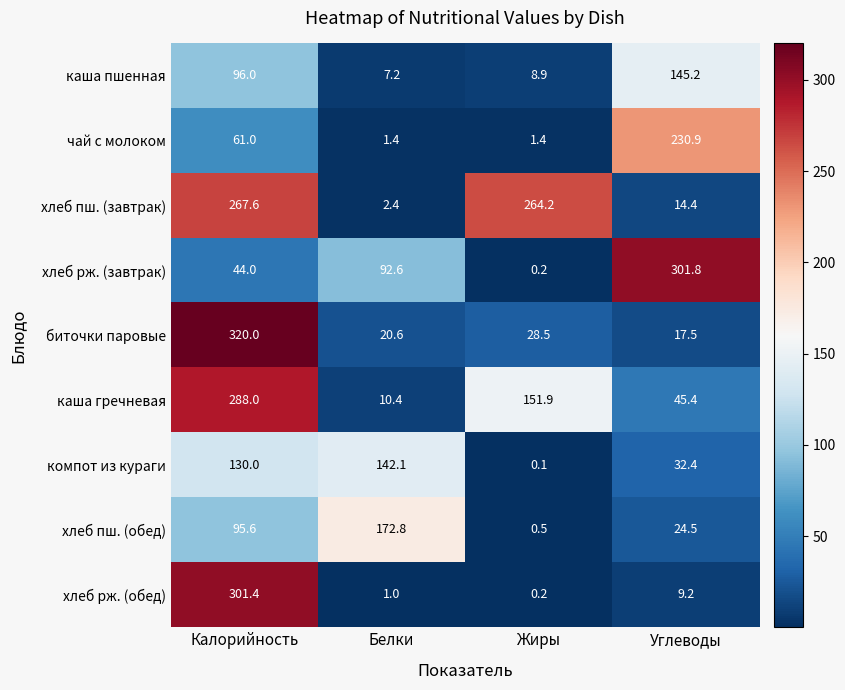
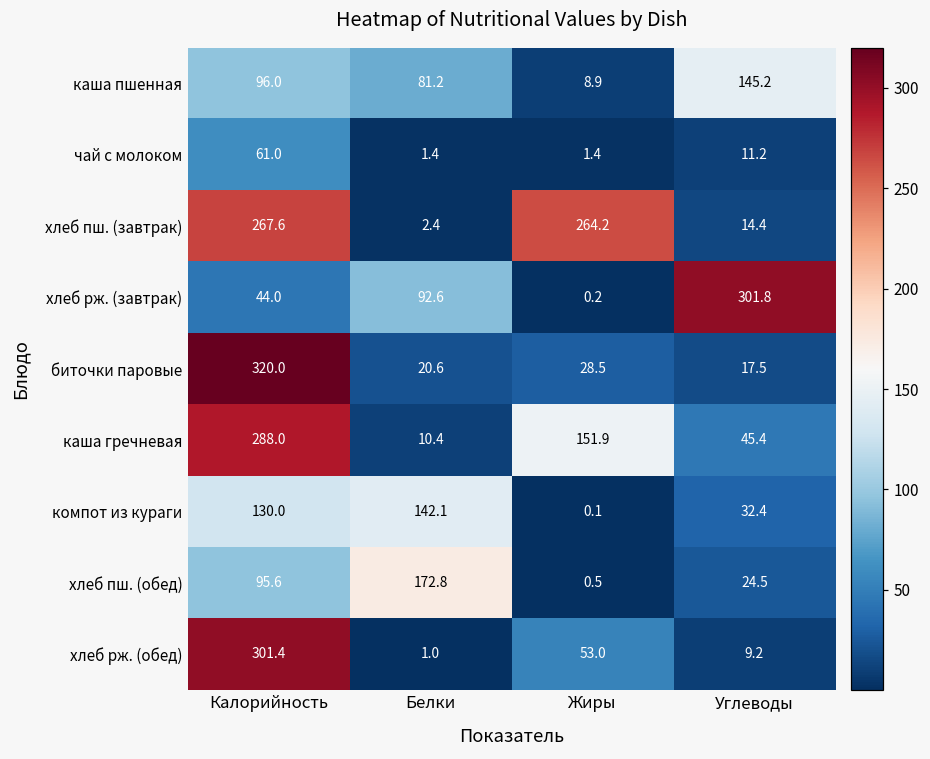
  {
    "каша пшенная": {
      "Калорийность": 96.0,
-     "Белки": 7.2,
+     "Белки": 81.2,
      "Жиры": 8.9,
      "Углеводы": 145.2
    },
    "чай с молоком": {
      "Калорийность": 61.0,
      "Белки": 1.4,
      "Жиры": 1.4,
-     "Углеводы": 230.9
+     "Углеводы": 11.2
    },
    "хлеб пш. (завтрак)": {
      "Калорийность": 267.6,
      "Белки": 2.4,
      "Жиры": 264.2,
      "Углеводы": 14.4
    },
    "хлеб рж. (завтрак)": {
      "Калорийность": 44.0,
      "Белки": 92.6,
      "Жиры": 0.2,
      "Углеводы": 301.8
    },
    "биточки паровые": {
      "Калорийность": 320.0,
      "Белки": 20.6,
      "Жиры": 28.5,
      "Углеводы": 17.5
    },
    "каша гречневая": {
      "Калорийность": 288.0,
      "Белки": 10.4,
      "Жиры": 151.9,
      "Углеводы": 45.4
    },
    "компот из кураги": {
      "Калорийность": 130.0,
      "Белки": 142.1,
      "Жиры": 0.1,
      "Углеводы": 32.4
    },
    "хлеб пш. (обед)": {
      "Калорийность": 95.6,
      "Белки": 172.8,
      "Жиры": 0.5,
      "Углеводы": 24.5
    },
    "хлеб рж. (обед)": {
      "Калорийность": 301.4,
      "Белки": 1.0,
-     "Жиры": 0.2,
+     "Жиры": 53.0,
      "Углеводы": 9.2
    }
  }
